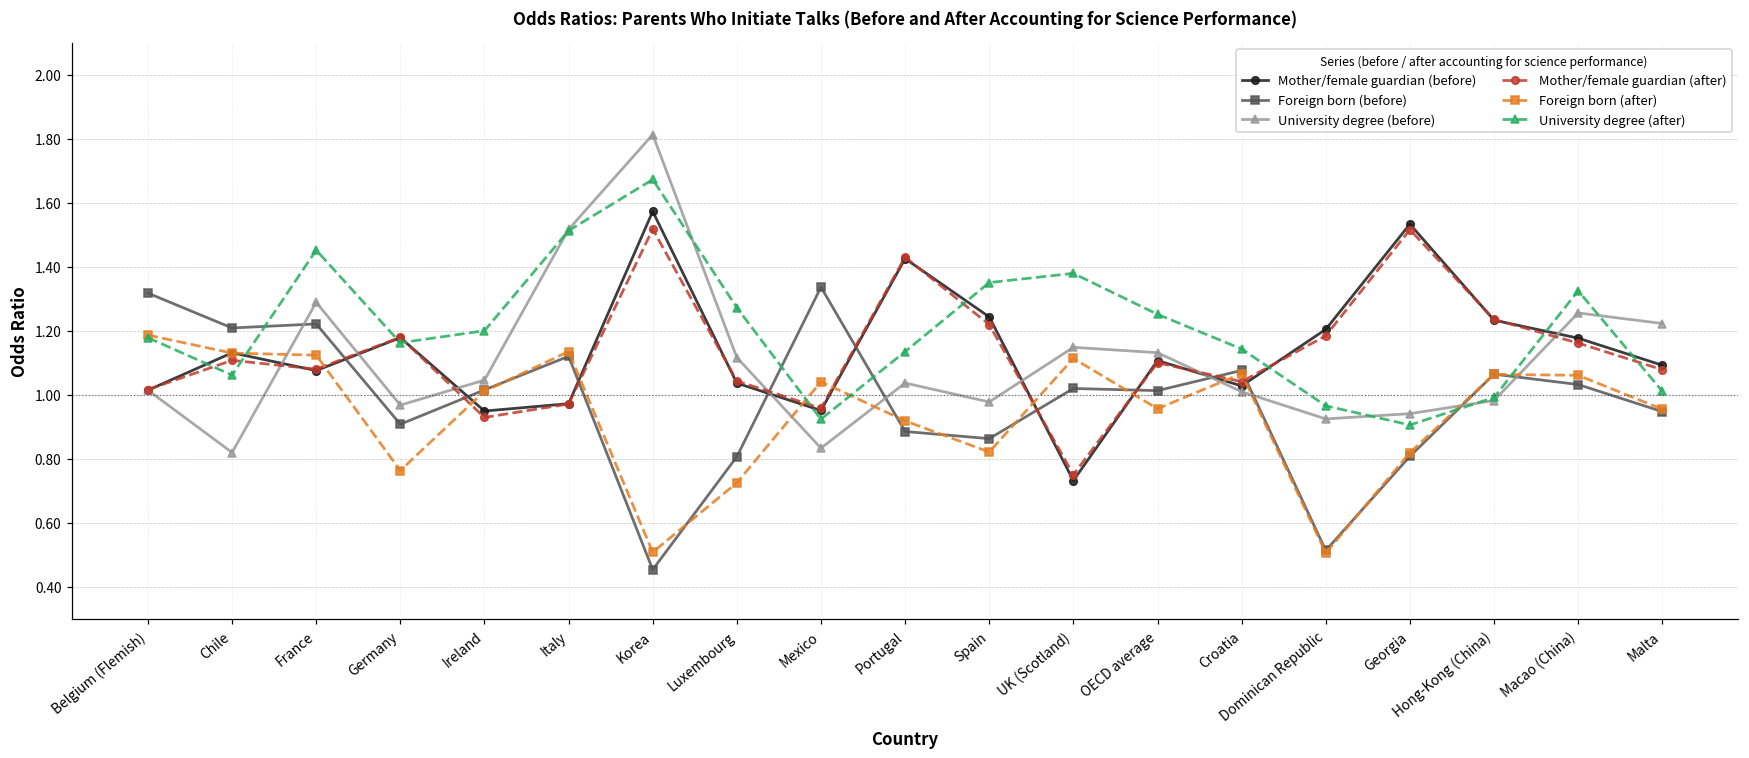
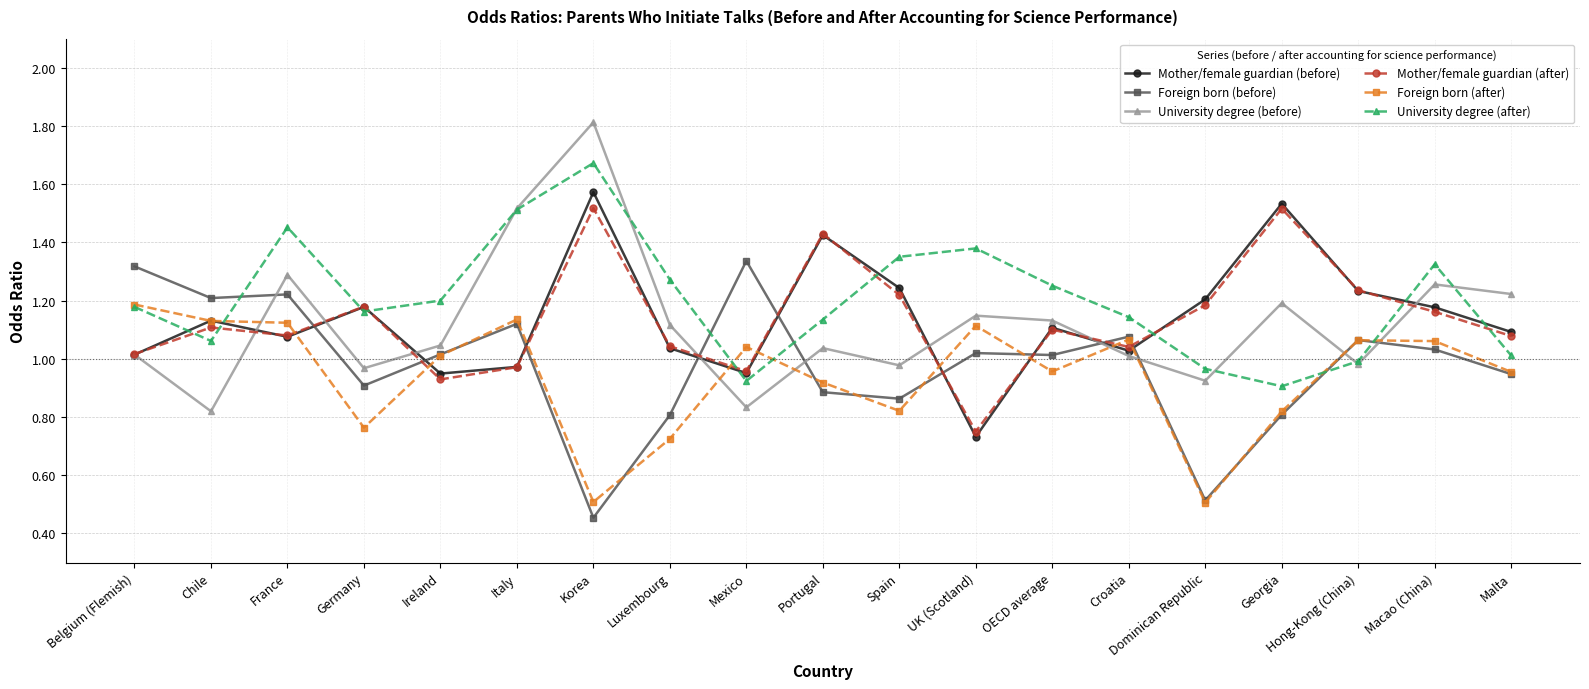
  {
    "Mother/female guardian (before)": {
      "Ireland": 0.95,
      "Korea": 1.57,
      "Spain": 1.24,
      "UK (Scotland)": 0.73,
      "Croatia": 1.03,
      "Dominican Republic": 1.20,
      "Georgia": 1.53,
      "Macao (China)": 1.18,
      "Malta": 1.09
    },
    "Foreign born (before)": {
      "Belgium (Flemish)": 1.32,
      "Chile": 1.21,
      "France": 1.22,
      "Germany": 0.91,
      "Italy": 1.12,
      "Korea": 0.45,
      "Luxembourg": 0.81,
      "Mexico": 1.34,
      "Portugal": 0.89,
      "Spain": 0.86,
      "UK (Scotland)": 1.02,
      "OECD average": 1.01,
      "Croatia": 1.08,
      "Georgia": 0.81,
      "Macao (China)": 1.03
    },
    "University degree (before)": {
      "Chile": 0.82,
      "France": 1.29,
      "Germany": 0.97,
      "Ireland": 1.05,
      "Korea": 1.81,
      "Luxembourg": 1.12,
      "Mexico": 0.83,
      "Portugal": 1.04,
      "Spain": 0.98,
      "UK (Scotland)": 1.15,
      "OECD average": 1.13,
      "Croatia": 1.01,
      "Dominican Republic": 0.92,
-     "Georgia": 0.94,
+     "Georgia": 1.19,
      "Hong-Kong (China)": 0.98,
      "Macao (China)": 1.26,
      "Malta": 1.22
    },
    "Mother/female guardian (after)": {
      "Chile": 1.11,
      "Ireland": 0.93,
      "Korea": 1.52,
      "Spain": 1.22,
      "UK (Scotland)": 0.75,
      "Croatia": 1.04,
      "Dominican Republic": 1.18,
      "Georgia": 1.52,
      "Macao (China)": 1.16,
      "Malta": 1.08
    },
    "Foreign born (after)": {
      "France": 1.12,
      "Germany": 0.76,
      "Italy": 1.14,
      "Korea": 0.51,
      "Luxembourg": 0.73,
      "Mexico": 1.04,
      "Portugal": 0.92,
      "Spain": 0.82,
      "UK (Scotland)": 1.11,
      "OECD average": 0.96,
      "Croatia": 1.07,
      "Georgia": 0.82,
      "Macao (China)": 1.06
    },
    "University degree (after)": {
      "Chile": 1.06,
      "France": 1.45,
      "Germany": 1.16,
      "Ireland": 1.20,
      "Korea": 1.67,
      "Luxembourg": 1.27,
      "Mexico": 0.92,
      "Portugal": 1.14,
      "Spain": 1.35,
      "UK (Scotland)": 1.38,
      "OECD average": 1.25,
      "Croatia": 1.14,
      "Dominican Republic": 0.97,
      "Georgia": 0.91,
      "Hong-Kong (China)": 0.99,
      "Macao (China)": 1.32,
      "Malta": 1.01
    }
  }
